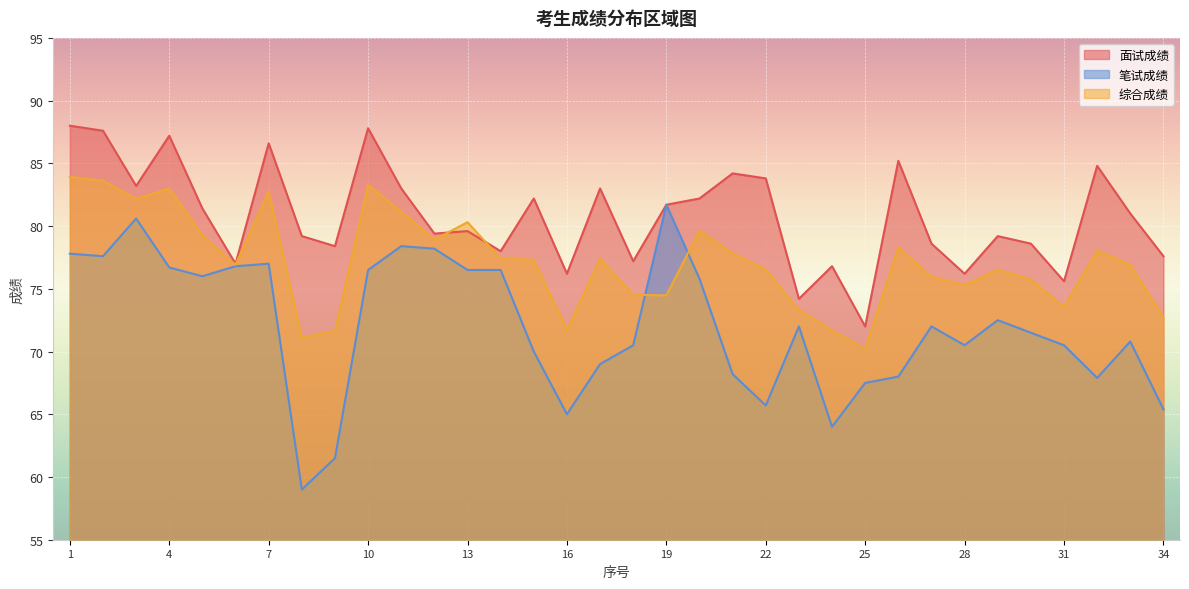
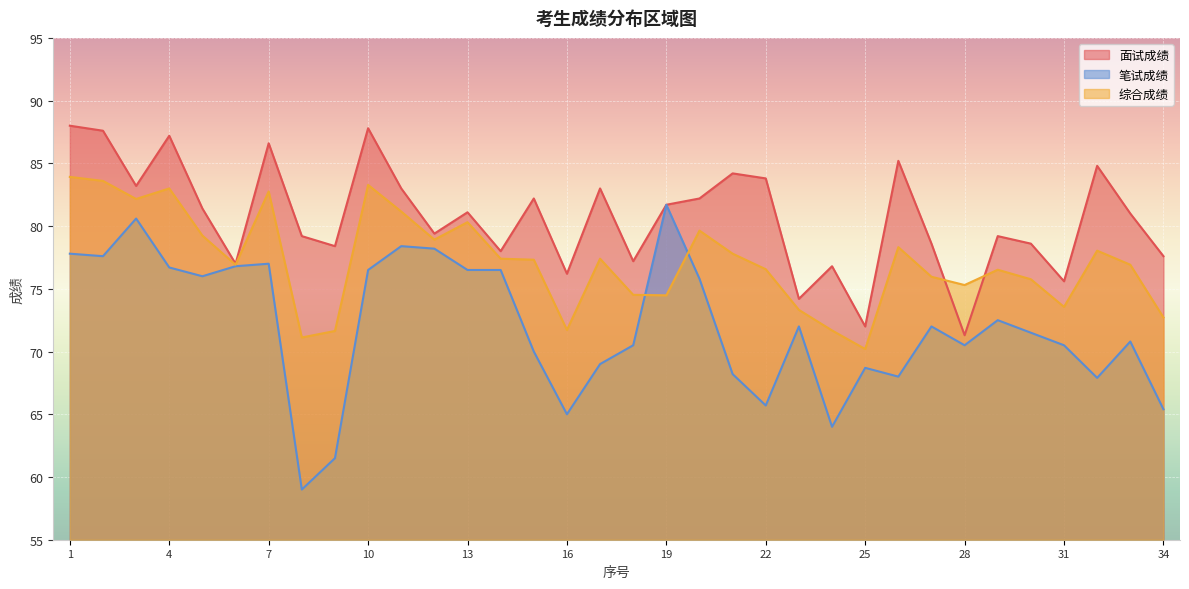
  {
    "面试成绩": {
      "1": 88.0,
      "4": 87.2,
      "7": 86.6,
      "10": 87.8,
-     "13": 79.6,
+     "13": 81.1,
      "16": 76.2,
      "22": 83.8,
      "25": 72.0,
-     "28": 76.2,
+     "28": 71.3,
      "31": 75.6,
      "34": 77.6
    },
    "笔试成绩": {
      "1": 77.8,
      "4": 76.7,
      "7": 77.0,
      "10": 76.5,
      "13": 76.5,
      "16": 65.0,
      "22": 65.7,
-     "25": 67.5,
+     "25": 68.7,
      "28": 70.5,
      "31": 70.5,
      "34": 65.4
    },
    "综合成绩": {
      "1": 83.9,
      "4": 83.0,
      "7": 82.8,
      "10": 83.3,
      "13": 80.3,
      "16": 71.7,
      "19": 74.5,
      "22": 76.6,
      "25": 70.2,
      "28": 75.3,
      "31": 73.6,
      "34": 72.7
    }
  }
